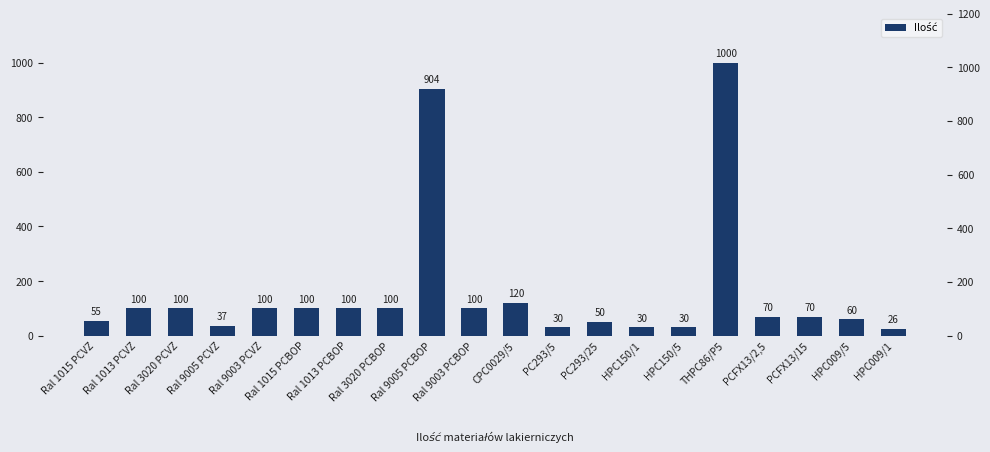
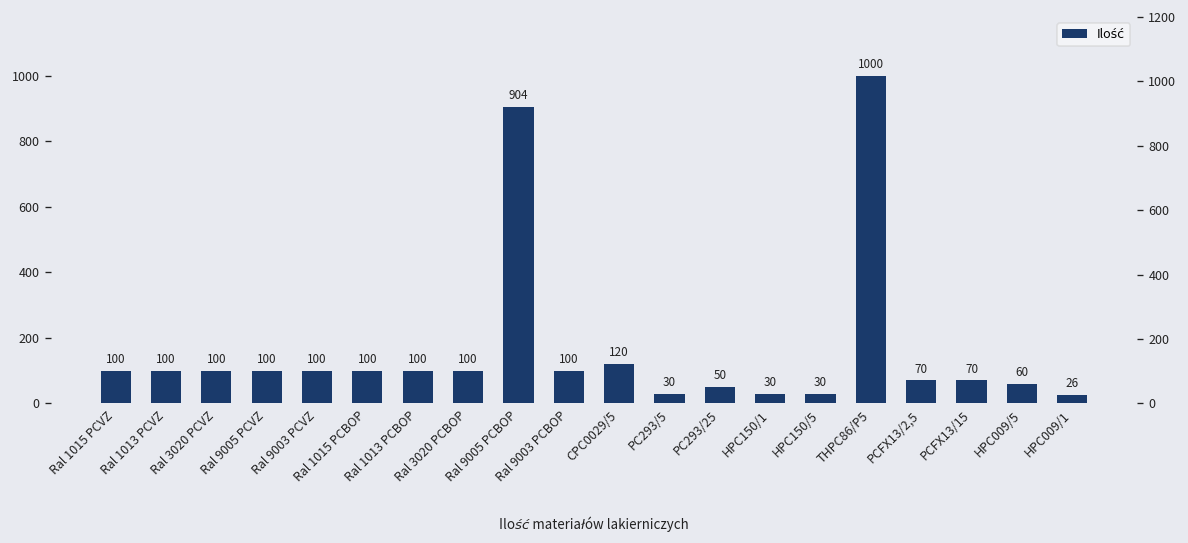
  {
-   "Ral 1015 PCVZ": 55,
+   "Ral 1015 PCVZ": 100,
    "Ral 1013 PCVZ": 100,
    "Ral 3020 PCVZ": 100,
-   "Ral 9005 PCVZ": 37,
+   "Ral 9005 PCVZ": 100,
    "Ral 9003 PCVZ": 100,
    "Ral 1015 PCBOP": 100,
    "Ral 1013 PCBOP": 100,
    "Ral 3020 PCBOP": 100,
    "Ral 9005 PCBOP": 904,
    "Ral 9003 PCBOP": 100,
    "CPC0029/5": 120,
    "PC293/5": 30,
    "PC293/25": 50,
    "HPC150/1": 30,
    "HPC150/5": 30,
    "THPC86/P5": 1000,
    "PCFX13/2,5": 70,
    "PCFX13/15": 70,
    "HPC009/5": 60,
    "HPC009/1": 26
  }
